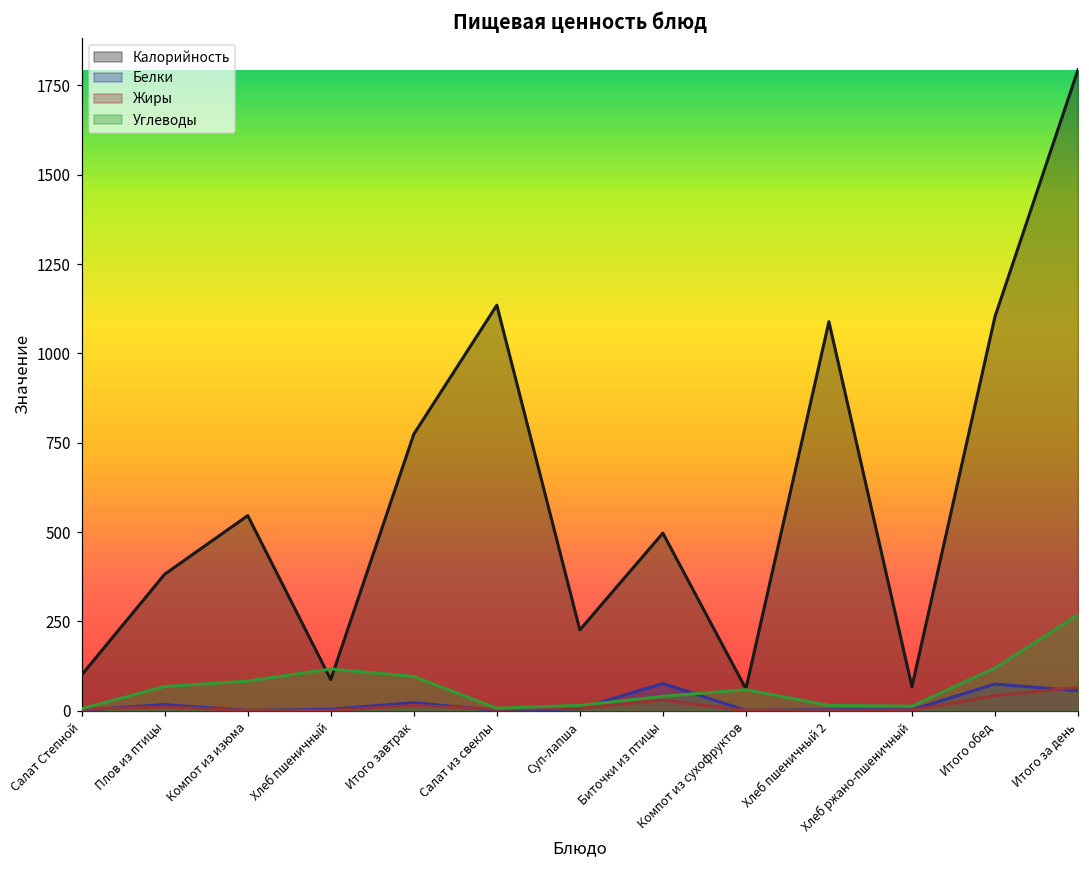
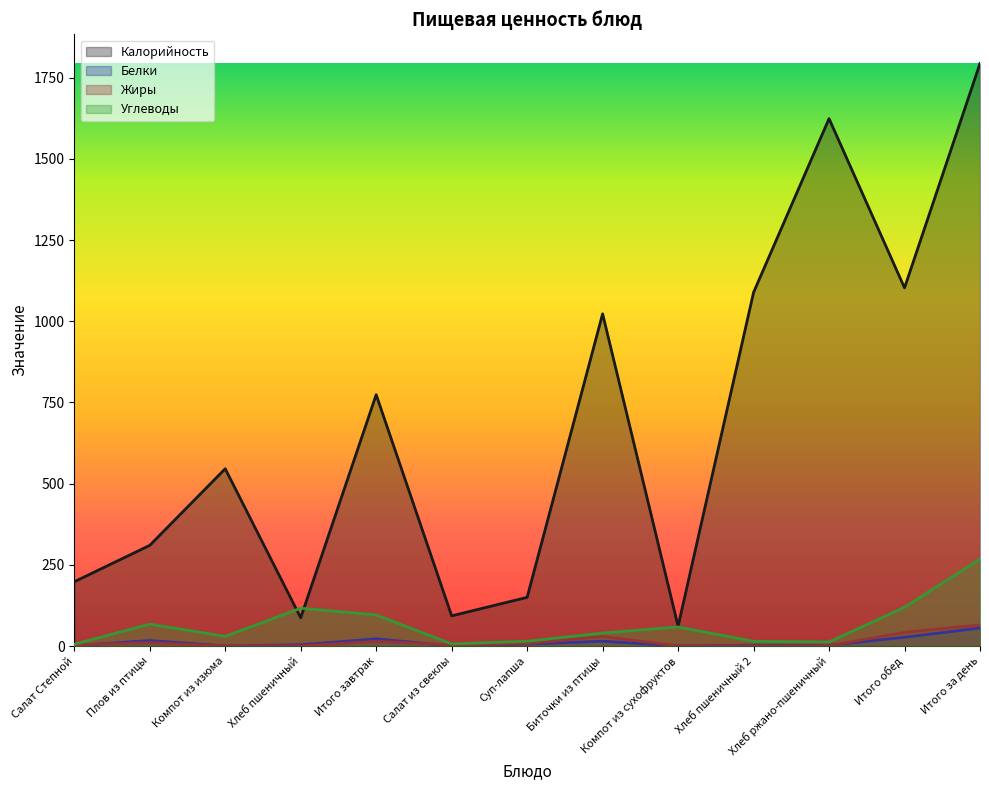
  {
    "Калорийность": {
-     "Салат Степной": 100,
-     "Плов из птицы": 380,
+     "Салат Степной": 200,
+     "Плов из птицы": 310,
      "Компот из изюма": 550,
      "Хлеб пшеничный": 90,
      "Итого завтрак": 770,
-     "Салат из свеклы": 1140,
-     "Суп-лапша": 230,
-     "Биточки из птицы": 500,
+     "Салат из свеклы": 90,
+     "Суп-лапша": 150,
+     "Биточки из птицы": 1020,
      "Хлеб пшеничный 2": 1090,
-     "Хлеб ржано-пшеничный": 70,
+     "Хлеб ржано-пшеничный": 1620,
      "Итого обед": 1100,
      "Итого за день": 1790
    },
    "Белки": {
-     "Биточки из птицы": 80,
-     "Итого обед": 70,
+     "Биточки из птицы": 20,
+     "Итого обед": 30,
      "Итого за день": 60
    },
    "Жиры": {
      "Биточки из птицы": 30,
      "Итого обед": 40,
      "Итого за день": 70
    },
    "Углеводы": {
      "Плов из птицы": 70,
-     "Компот из изюма": 80,
+     "Компот из изюма": 30,
      "Хлеб пшеничный": 120,
      "Итого завтрак": 100,
      "Биточки из птицы": 40,
      "Хлеб пшеничный 2": 10,
      "Хлеб ржано-пшеничный": 10,
      "Итого обед": 120,
      "Итого за день": 270
    }
  }
